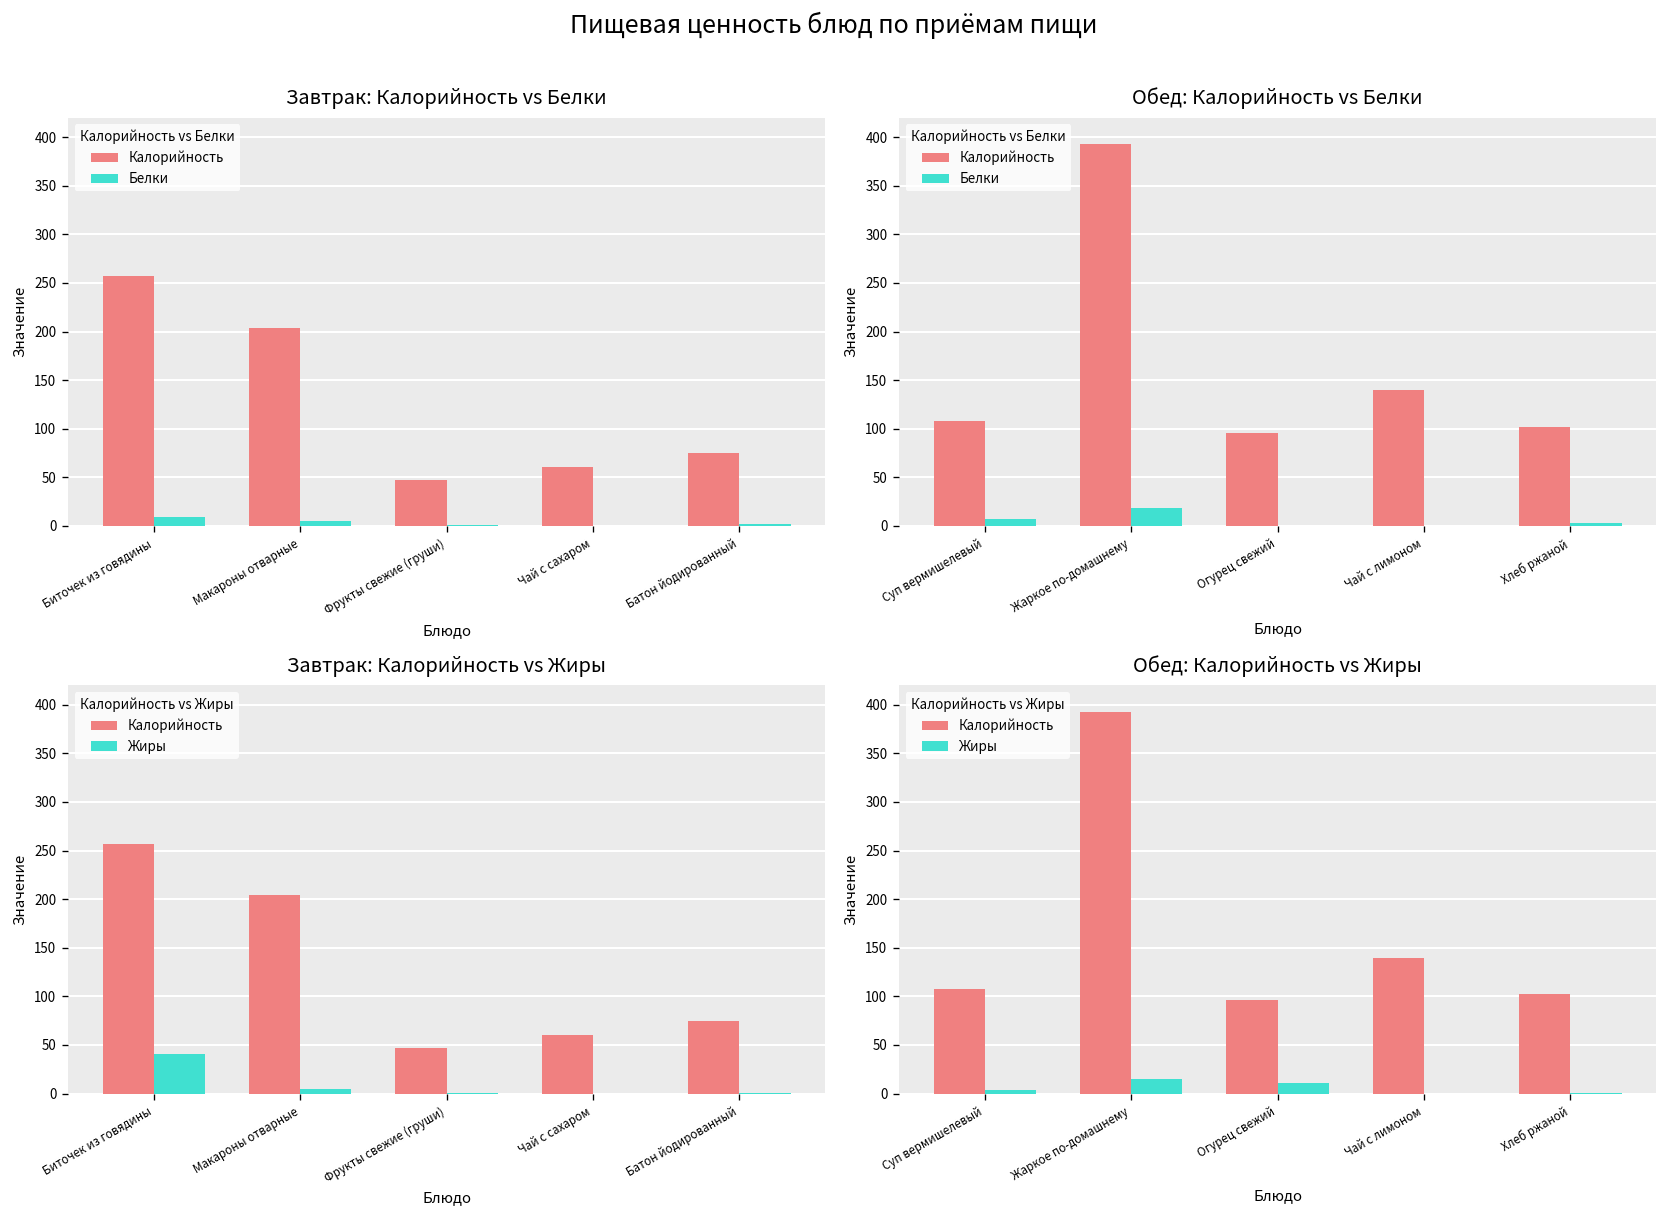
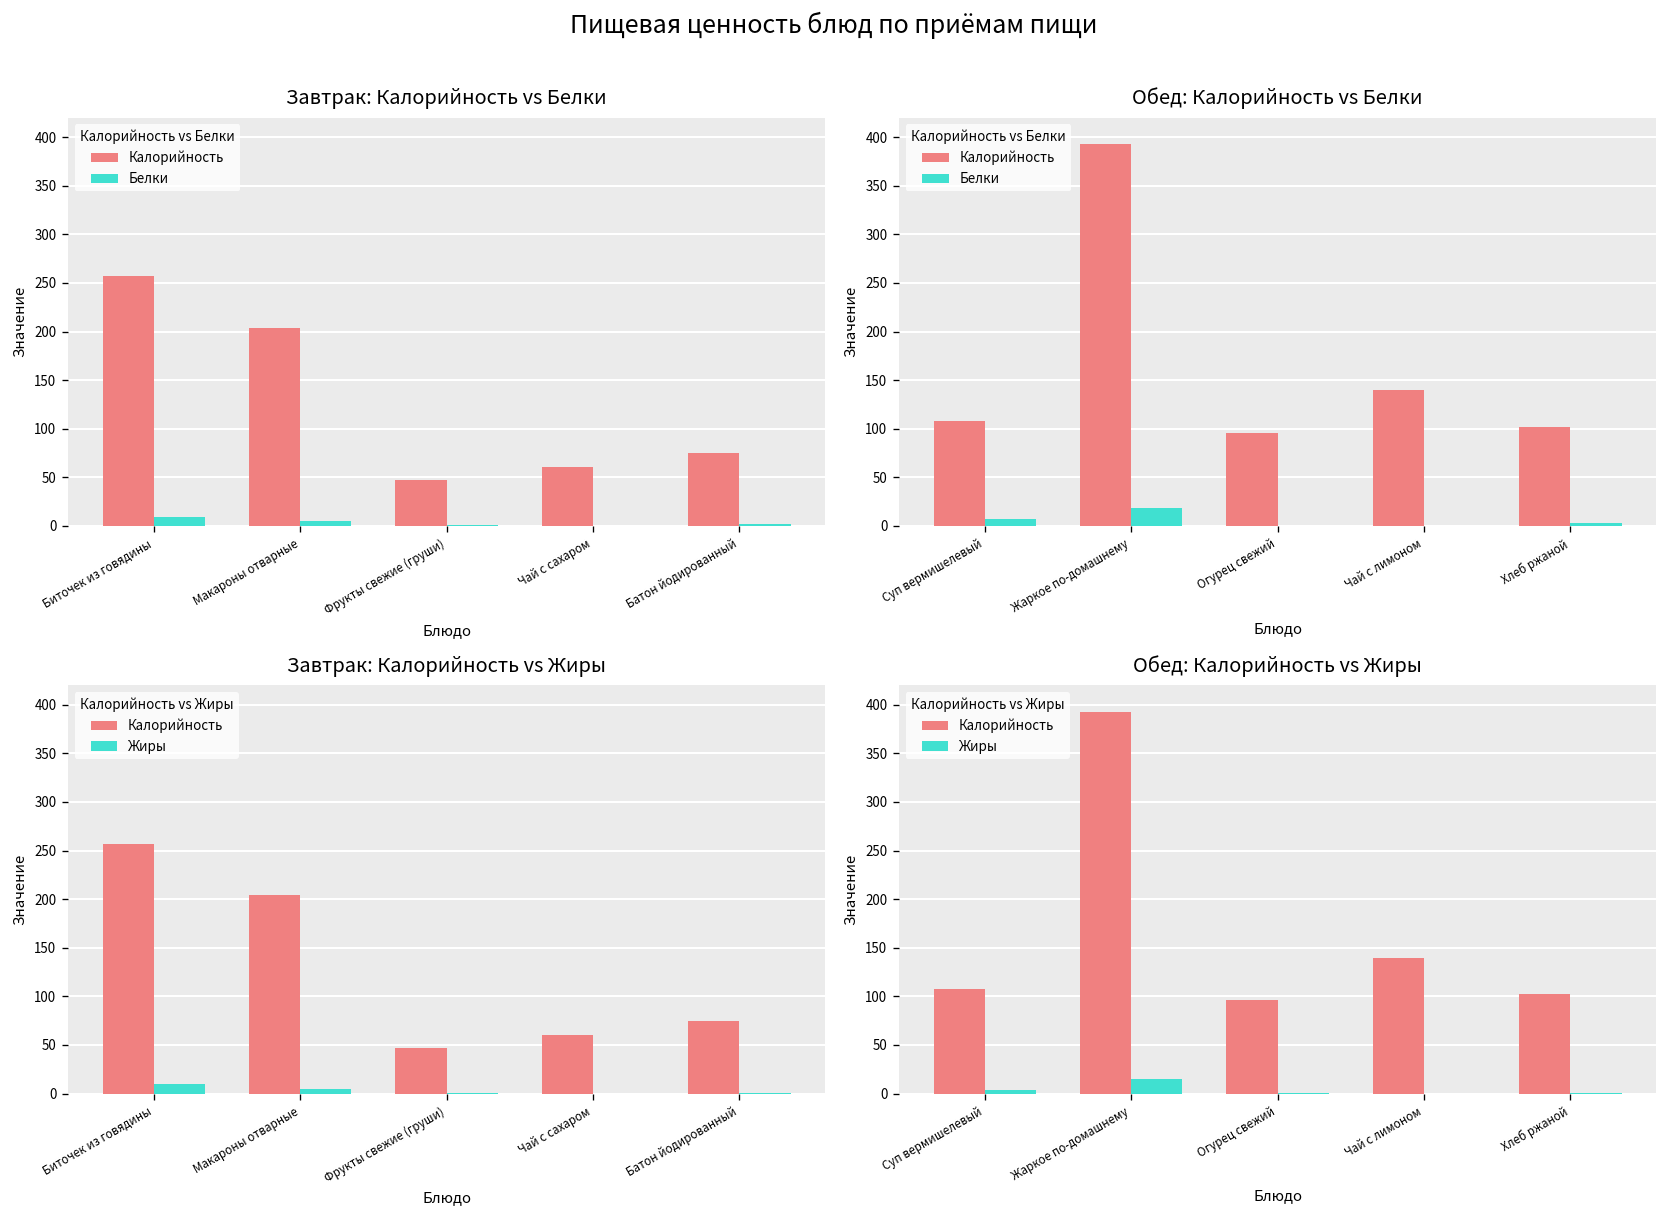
  {
    "Завтрак: Калорийность vs Белки": {
      "Калорийность": {
        "Биточек из говядины": 260,
        "Макароны отварные": 200,
        "Фрукты свежие (груши)": 50,
        "Чай с сахаром": 60,
        "Батон йодированный": 80
      },
      "Белки": {
        "Биточек из говядины": 10,
        "Макароны отварные": 10
      }
    },
    "Обед: Калорийность vs Белки": {
      "Калорийность": {
        "Суп вермишелевый": 110,
        "Жаркое по-домашнему": 390,
        "Огурец свежий": 100,
        "Чай с лимоном": 140,
        "Хлеб ржаной": 100
      },
      "Белки": {
        "Суп вермишелевый": 10,
        "Жаркое по-домашнему": 20,
        "Хлеб ржаной": 0
      }
    },
    "Завтрак: Калорийность vs Жиры": {
      "Калорийность": {
        "Биточек из говядины": 260,
        "Макароны отварные": 200,
        "Фрукты свежие (груши)": 50,
        "Чай с сахаром": 60,
        "Батон йодированный": 80
      },
      "Жиры": {
-       "Биточек из говядины": 40,
+       "Биточек из говядины": 10,
        "Макароны отварные": 0,
        "Чай с сахаром": 0
      }
    },
    "Обед: Калорийность vs Жиры": {
      "Калорийность": {
        "Суп вермишелевый": 110,
        "Жаркое по-домашнему": 390,
        "Огурец свежий": 100,
        "Чай с лимоном": 140,
        "Хлеб ржаной": 100
      },
      "Жиры": {
        "Суп вермишелевый": 0,
        "Жаркое по-домашнему": 10,
-       "Огурец свежий": 10,
+       "Огурец свежий": 0,
        "Чай с лимоном": 0
      }
    }
  }
